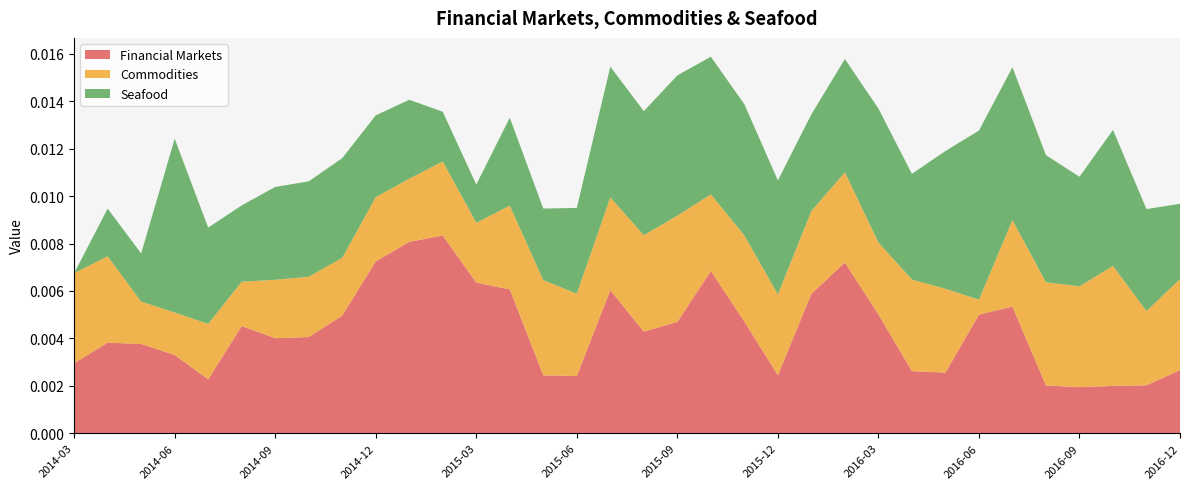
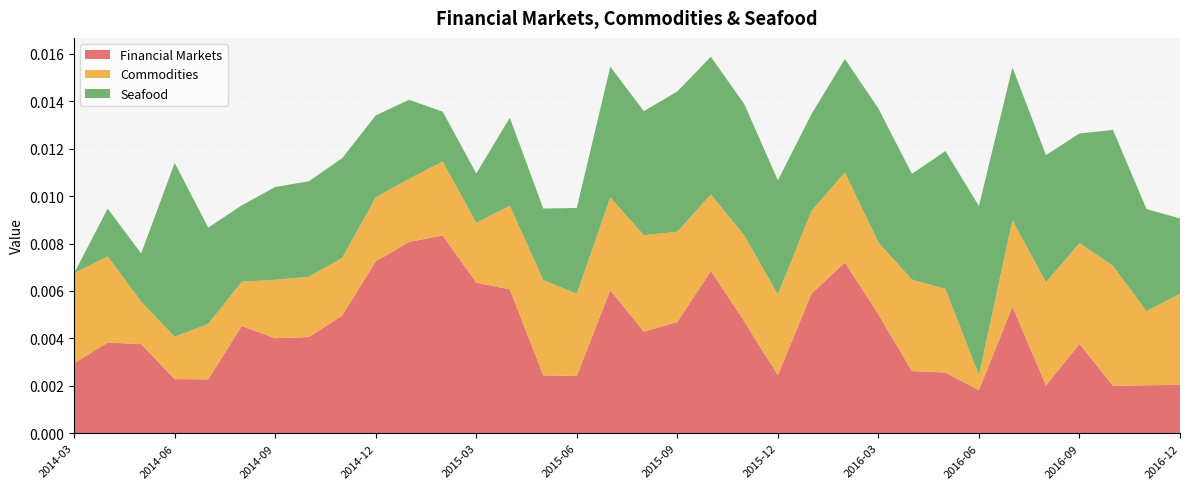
  {
    "Financial Markets": {
      "2014-03": 0.0030,
-     "2014-06": 0.0033,
+     "2014-06": 0.0023,
      "2014-09": 0.0040,
      "2014-12": 0.0072,
      "2015-03": 0.0064,
      "2015-06": 0.0024,
      "2015-09": 0.0047,
      "2015-12": 0.0024,
      "2016-03": 0.0050,
-     "2016-06": 0.0050,
-     "2016-09": 0.0019,
-     "2016-12": 0.0027
+     "2016-06": 0.0018,
+     "2016-09": 0.0038,
+     "2016-12": 0.0020
    },
    "Commodities": {
      "2014-06": 0.0018,
      "2014-09": 0.0025,
      "2014-12": 0.0027,
      "2015-03": 0.0025,
      "2015-06": 0.0035,
-     "2015-09": 0.0045,
+     "2015-09": 0.0038,
      "2015-12": 0.0034,
      "2016-03": 0.0030,
      "2016-06": 0.0006,
      "2016-09": 0.0042,
      "2016-12": 0.0038
    },
    "Seafood": {
      "2014-06": 0.0073,
      "2014-09": 0.0039,
      "2014-12": 0.0034,
-     "2015-03": 0.0016,
+     "2015-03": 0.0021,
      "2015-06": 0.0036,
      "2015-09": 0.0059,
      "2015-12": 0.0048,
      "2016-03": 0.0056,
      "2016-06": 0.0071,
      "2016-09": 0.0046,
      "2016-12": 0.0032
    }
  }
